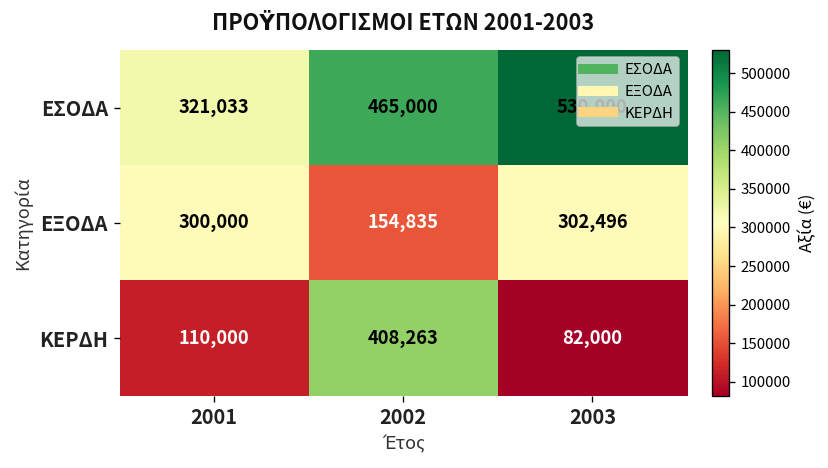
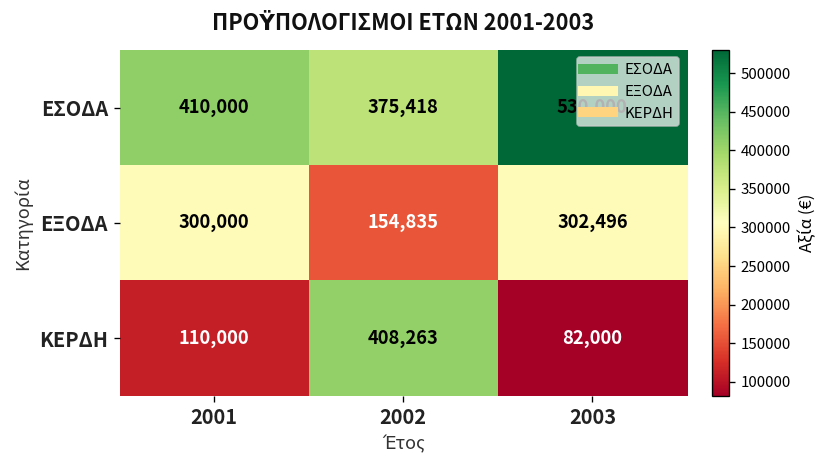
  {
    "ΕΣΟΔΑ": {
-     "2001": "321,033",
-     "2002": "465,000"
+     "2001": "410,000",
+     "2002": "375,418"
    },
    "ΕΞΟΔΑ": {
      "2001": "300,000",
      "2002": "154,835",
      "2003": "302,496"
    },
    "ΚΕΡΔΗ": {
      "2001": "110,000",
      "2002": "408,263",
      "2003": "82,000"
    }
  }
